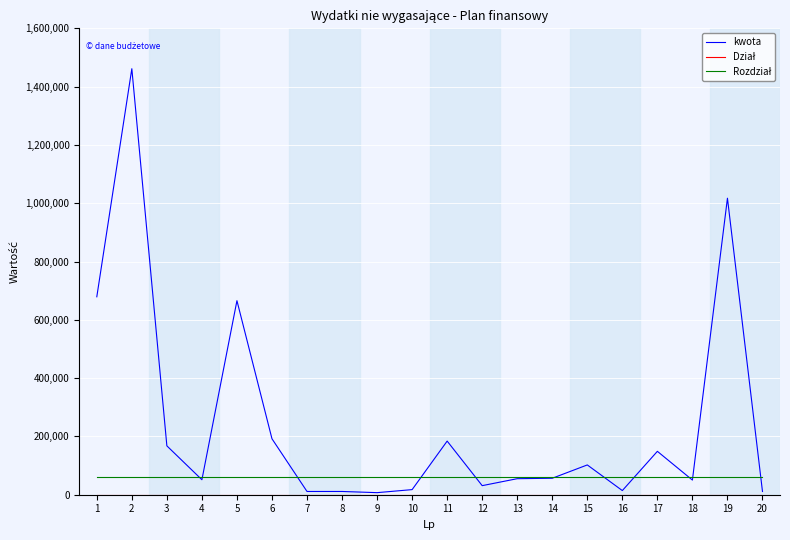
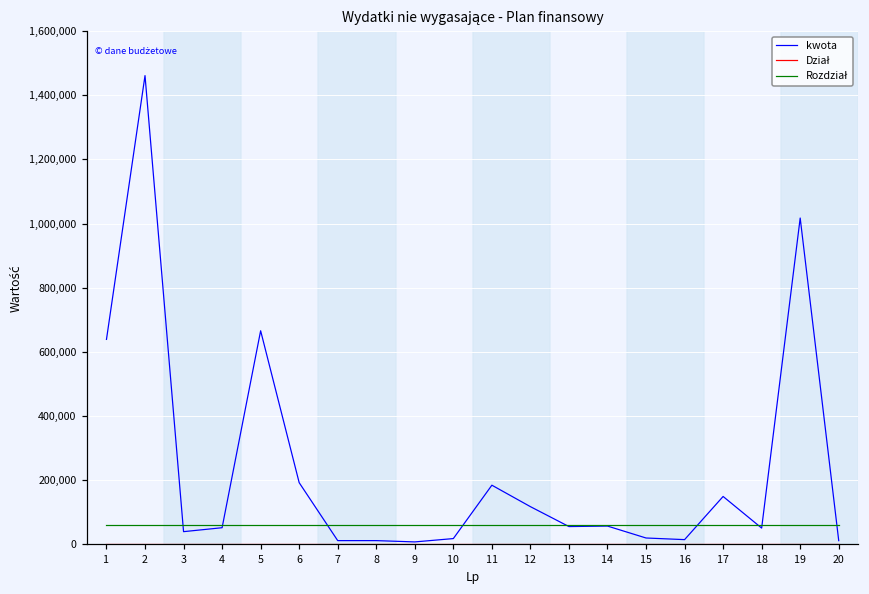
  {
    "kwota": {
-     "1": "680,000",
+     "1": "640,000",
      "2": "1,460,000",
-     "3": "170,000",
+     "3": "40,000",
      "5": "670,000",
      "6": "190,000",
      "7": "10,000",
      "8": "10,000",
      "10": "20,000",
      "11": "180,000",
-     "12": "30,000",
-     "15": "100,000",
+     "12": "120,000",
+     "15": "20,000",
      "16": "10,000",
      "17": "150,000",
      "18": "50,000",
      "19": "1,020,000",
      "20": "10,000"
    },
    "Dział": {
      "1": "0",
      "2": "0",
      "3": "0",
      "4": "0",
      "5": "0",
      "6": "0",
      "7": "0",
      "8": "0",
      "10": "0",
      "11": "0",
      "12": "0",
      "13": "0",
      "14": "0",
      "15": "0",
      "16": "0",
      "17": "0",
      "18": "0",
      "19": "0",
      "20": "0"
    },
    "Rozdział": {
      "1": "60,000",
      "2": "60,000",
      "3": "60,000",
      "5": "60,000",
      "6": "60,000",
      "7": "60,000",
      "8": "60,000",
      "9": "60,000",
      "10": "60,000",
      "11": "60,000",
      "12": "60,000",
      "15": "60,000",
      "16": "60,000",
      "17": "60,000",
      "18": "60,000",
      "19": "60,000",
      "20": "60,000"
    }
  }
